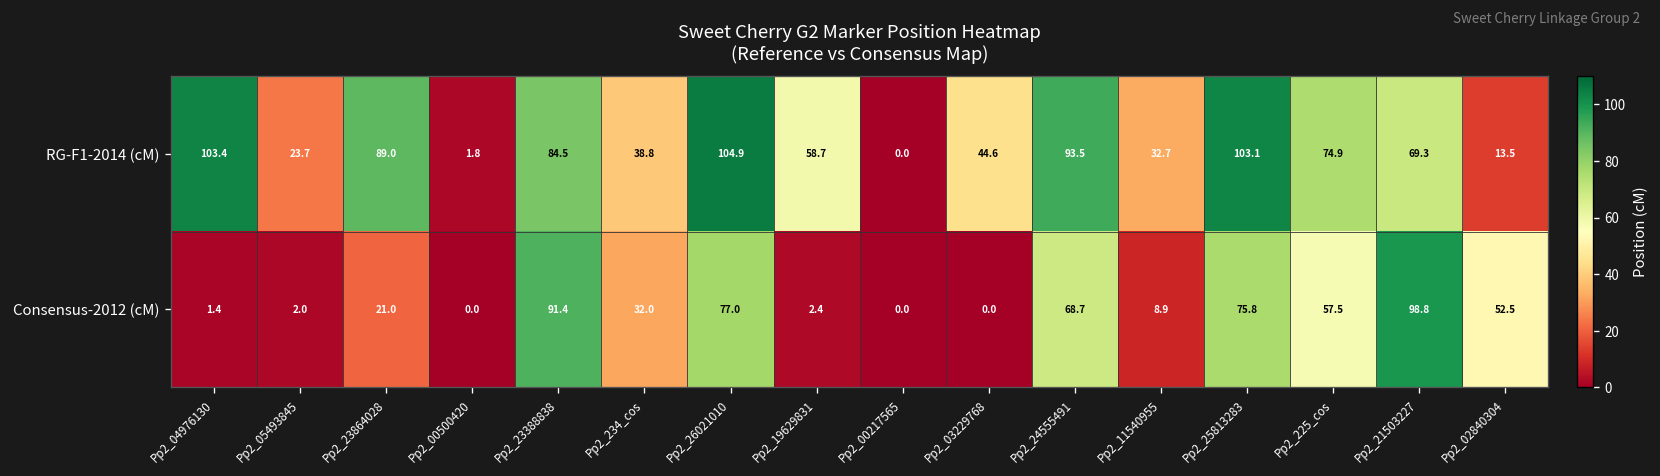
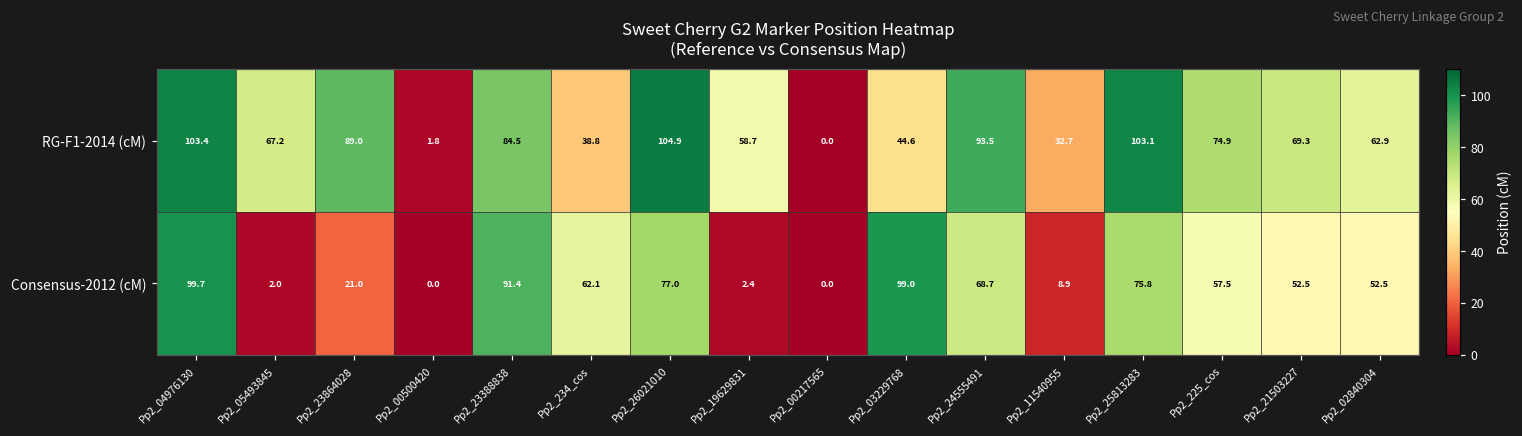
  {
    "RG-F1-2014 (cM)": {
      "Pp2_04976130": 103.4,
-     "Pp2_05493845": 23.7,
+     "Pp2_05493845": 67.2,
      "Pp2_23864028": 89.0,
      "Pp2_00500420": 1.8,
      "Pp2_23388838": 84.5,
      "Pp2_234_cos": 38.8,
      "Pp2_26021010": 104.9,
      "Pp2_19629831": 58.7,
      "Pp2_00217565": 0.0,
      "Pp2_03229768": 44.6,
      "Pp2_24555491": 93.5,
      "Pp2_11540955": 32.7,
      "Pp2_25813283": 103.1,
      "Pp2_225_cos": 74.9,
      "Pp2_21503227": 69.3,
-     "Pp2_02840304": 13.5
+     "Pp2_02840304": 62.9
    },
    "Consensus-2012 (cM)": {
-     "Pp2_04976130": 1.4,
+     "Pp2_04976130": 99.7,
      "Pp2_05493845": 2.0,
      "Pp2_23864028": 21.0,
      "Pp2_00500420": 0.0,
      "Pp2_23388838": 91.4,
-     "Pp2_234_cos": 32.0,
+     "Pp2_234_cos": 62.1,
      "Pp2_26021010": 77.0,
      "Pp2_19629831": 2.4,
      "Pp2_00217565": 0.0,
-     "Pp2_03229768": 0.0,
+     "Pp2_03229768": 99.0,
      "Pp2_24555491": 68.7,
      "Pp2_11540955": 8.9,
      "Pp2_25813283": 75.8,
      "Pp2_225_cos": 57.5,
-     "Pp2_21503227": 98.8,
+     "Pp2_21503227": 52.5,
      "Pp2_02840304": 52.5
    }
  }
